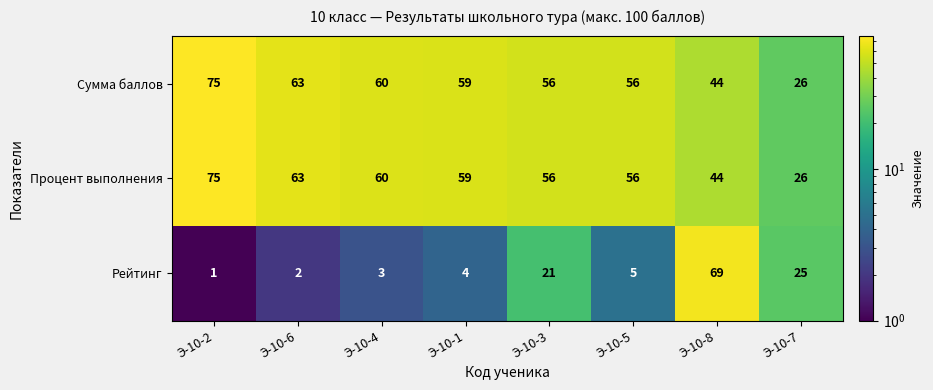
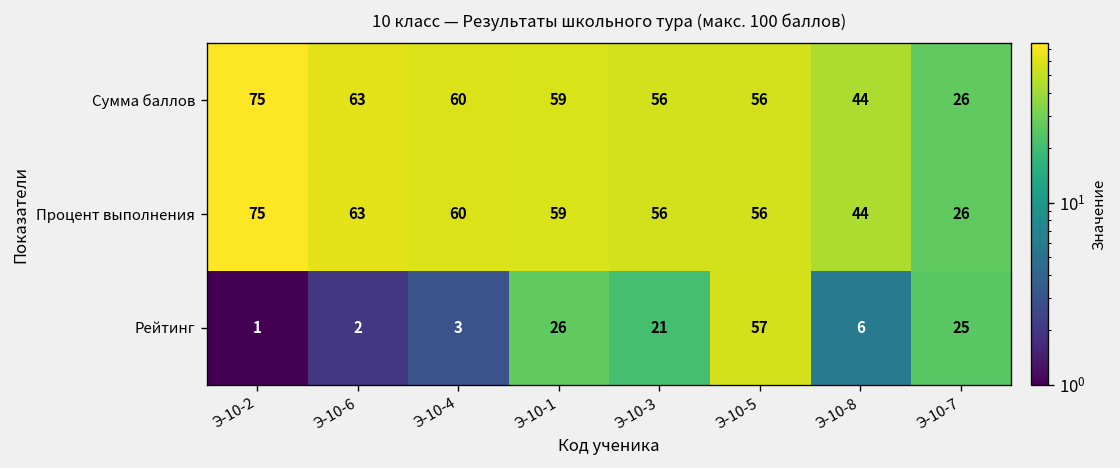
  {
    "Сумма баллов": {
      "Э-10-2": 75,
      "Э-10-6": 63,
      "Э-10-4": 60,
      "Э-10-1": 59,
      "Э-10-3": 56,
      "Э-10-5": 56,
      "Э-10-8": 44,
      "Э-10-7": 26
    },
    "Процент выполнения": {
      "Э-10-2": 75,
      "Э-10-6": 63,
      "Э-10-4": 60,
      "Э-10-1": 59,
      "Э-10-3": 56,
      "Э-10-5": 56,
      "Э-10-8": 44,
      "Э-10-7": 26
    },
    "Рейтинг": {
      "Э-10-2": 1,
      "Э-10-6": 2,
      "Э-10-4": 3,
-     "Э-10-1": 4,
+     "Э-10-1": 26,
      "Э-10-3": 21,
-     "Э-10-5": 5,
-     "Э-10-8": 69,
+     "Э-10-5": 57,
+     "Э-10-8": 6,
      "Э-10-7": 25
    }
  }
